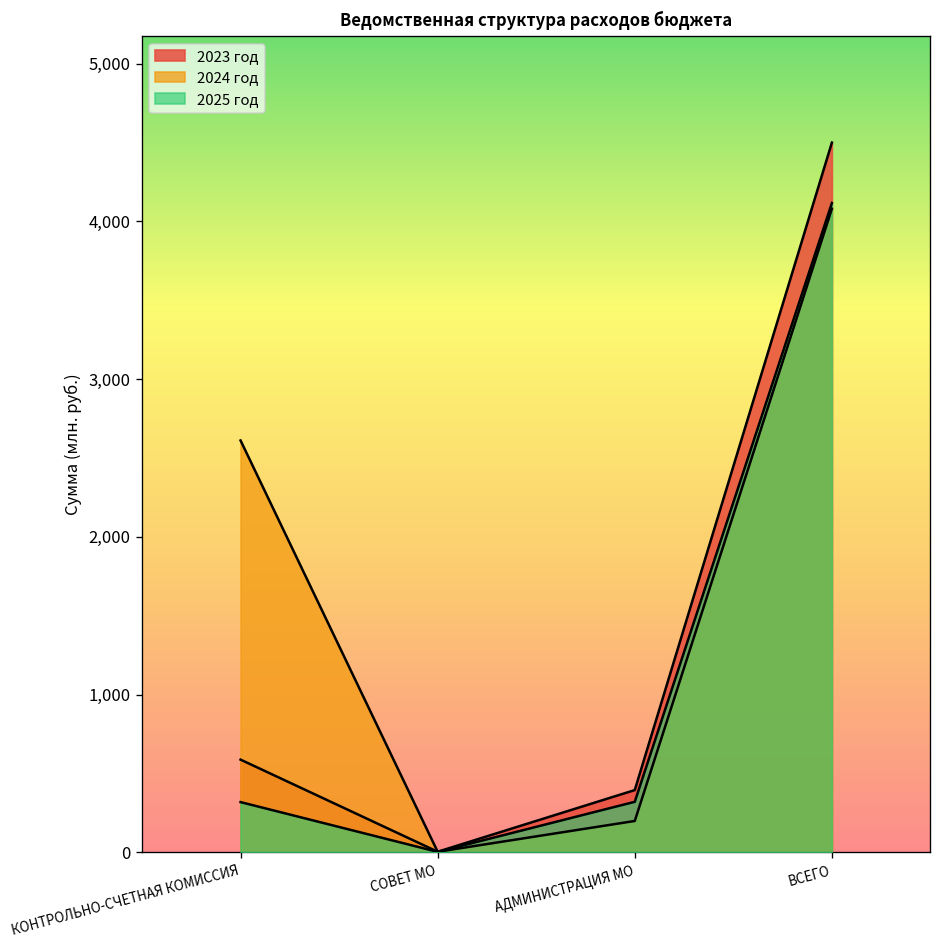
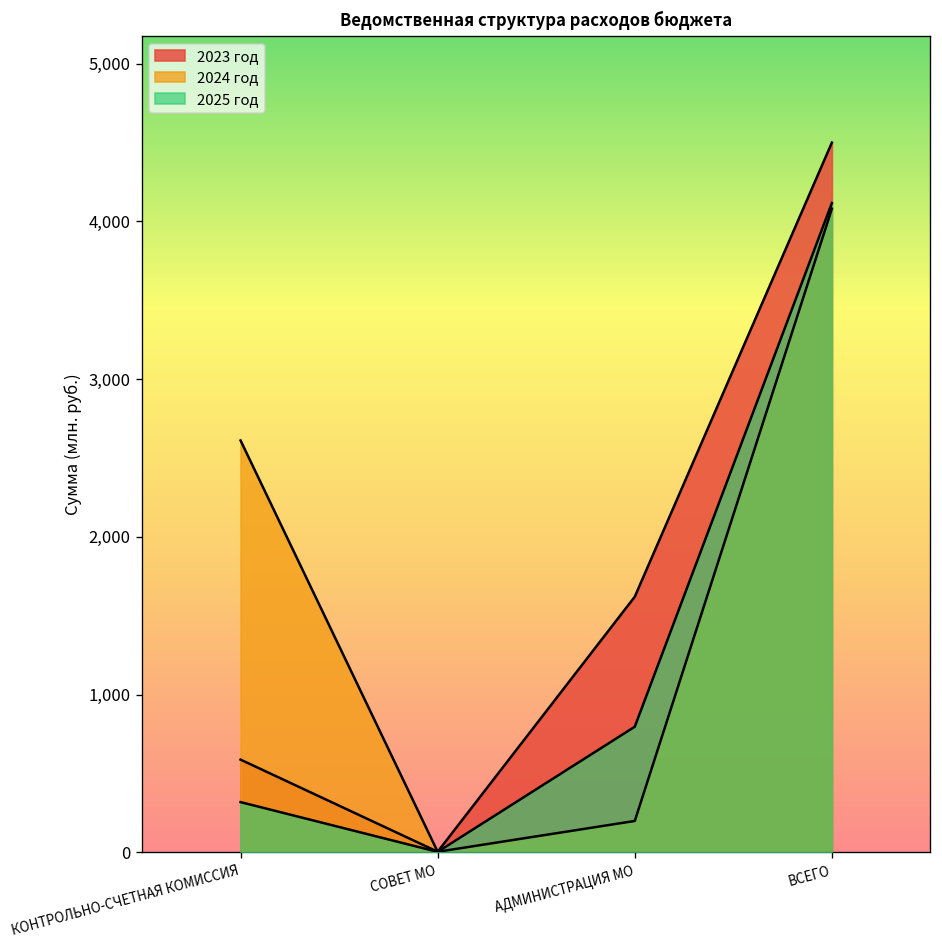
  {
    "2023 год": {
      "КОНТРОЛЬНО-СЧЕТНАЯ КОМИССИЯ": "590",
-     "АДМИНИСТРАЦИЯ МО": "390",
+     "АДМИНИСТРАЦИЯ МО": "1,620",
      "ВСЕГО": "4,500"
    },
    "2024 год": {
      "КОНТРОЛЬНО-СЧЕТНАЯ КОМИССИЯ": "2,610",
      "АДМИНИСТРАЦИЯ МО": "200",
      "ВСЕГО": "4,080"
    },
    "2025 год": {
      "КОНТРОЛЬНО-СЧЕТНАЯ КОМИССИЯ": "320",
-     "АДМИНИСТРАЦИЯ МО": "320",
+     "АДМИНИСТРАЦИЯ МО": "800",
      "ВСЕГО": "4,120"
    }
  }
